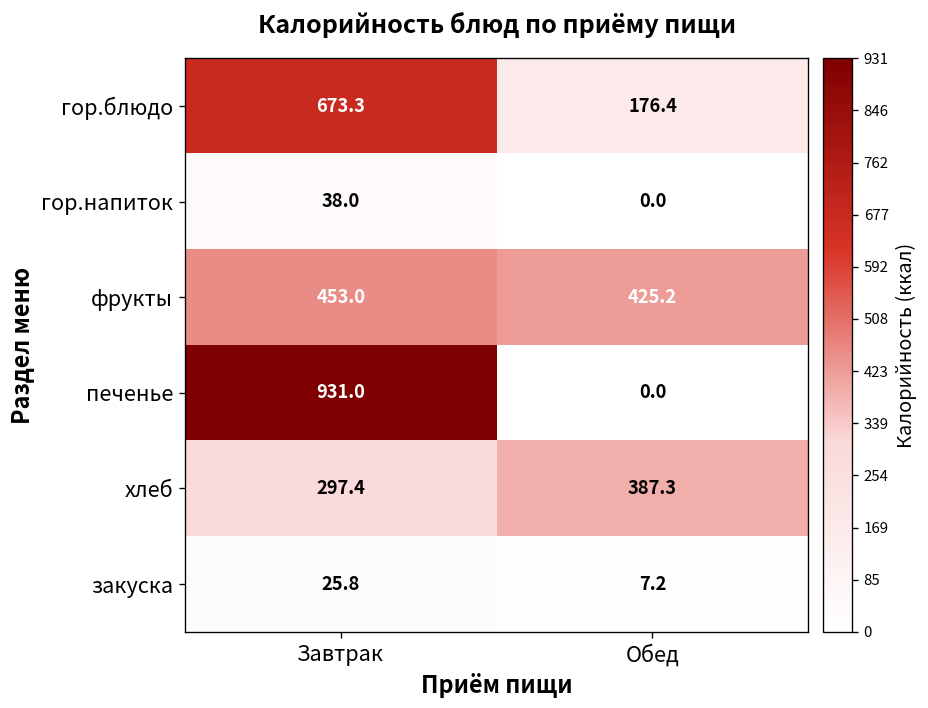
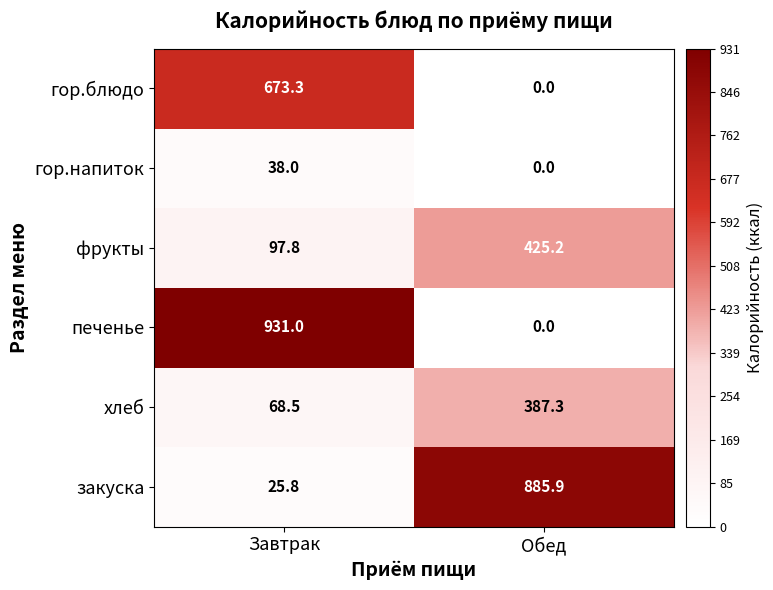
  {
    "гор.блюдо": {
      "Завтрак": 673.3,
-     "Обед": 176.4
+     "Обед": 0.0
    },
    "гор.напиток": {
      "Завтрак": 38.0,
      "Обед": 0.0
    },
    "фрукты": {
-     "Завтрак": 453.0,
+     "Завтрак": 97.8,
      "Обед": 425.2
    },
    "печенье": {
      "Завтрак": 931.0,
      "Обед": 0.0
    },
    "хлеб": {
-     "Завтрак": 297.4,
+     "Завтрак": 68.5,
      "Обед": 387.3
    },
    "закуска": {
      "Завтрак": 25.8,
-     "Обед": 7.2
+     "Обед": 885.9
    }
  }
